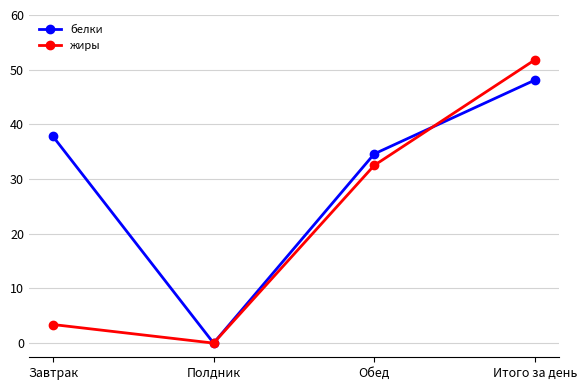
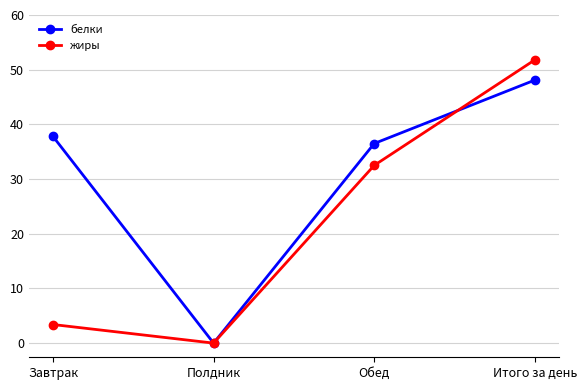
  {
    "белки": {
      "Завтрак": 38,
-     "Обед": 35,
+     "Обед": 37,
      "Итого за день": 48
    },
    "жиры": {
      "Завтрак": 3,
      "Обед": 33,
      "Итого за день": 52
    }
  }
